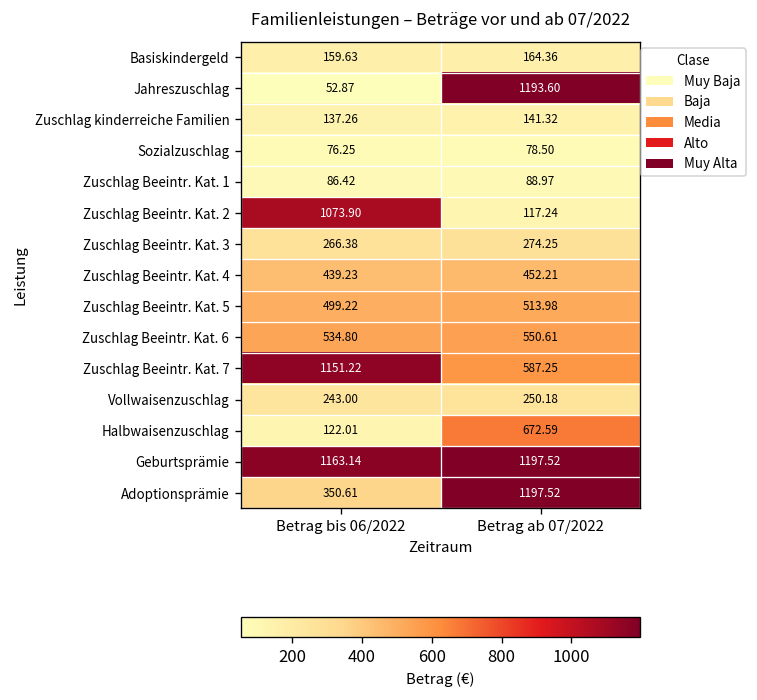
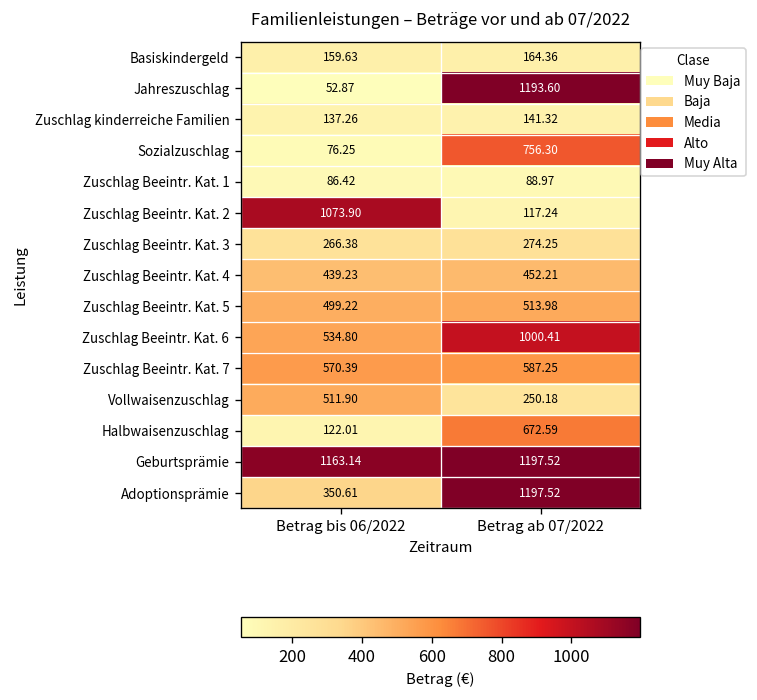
  {
    "Basiskindergeld": {
      "Betrag bis 06/2022": 159.63,
      "Betrag ab 07/2022": 164.36
    },
    "Jahreszuschlag": {
      "Betrag bis 06/2022": 52.87,
      "Betrag ab 07/2022": 1193.60
    },
    "Zuschlag kinderreiche Familien": {
      "Betrag bis 06/2022": 137.26,
      "Betrag ab 07/2022": 141.32
    },
    "Sozialzuschlag": {
      "Betrag bis 06/2022": 76.25,
-     "Betrag ab 07/2022": 78.50
+     "Betrag ab 07/2022": 756.30
    },
    "Zuschlag Beeintr. Kat. 1": {
      "Betrag bis 06/2022": 86.42,
      "Betrag ab 07/2022": 88.97
    },
    "Zuschlag Beeintr. Kat. 2": {
      "Betrag bis 06/2022": 1073.90,
      "Betrag ab 07/2022": 117.24
    },
    "Zuschlag Beeintr. Kat. 3": {
      "Betrag bis 06/2022": 266.38,
      "Betrag ab 07/2022": 274.25
    },
    "Zuschlag Beeintr. Kat. 4": {
      "Betrag bis 06/2022": 439.23,
      "Betrag ab 07/2022": 452.21
    },
    "Zuschlag Beeintr. Kat. 5": {
      "Betrag bis 06/2022": 499.22,
      "Betrag ab 07/2022": 513.98
    },
    "Zuschlag Beeintr. Kat. 6": {
      "Betrag bis 06/2022": 534.80,
-     "Betrag ab 07/2022": 550.61
+     "Betrag ab 07/2022": 1000.41
    },
    "Zuschlag Beeintr. Kat. 7": {
-     "Betrag bis 06/2022": 1151.22,
+     "Betrag bis 06/2022": 570.39,
      "Betrag ab 07/2022": 587.25
    },
    "Vollwaisenzuschlag": {
-     "Betrag bis 06/2022": 243.00,
+     "Betrag bis 06/2022": 511.90,
      "Betrag ab 07/2022": 250.18
    },
    "Halbwaisenzuschlag": {
      "Betrag bis 06/2022": 122.01,
      "Betrag ab 07/2022": 672.59
    },
    "Geburtsprämie": {
      "Betrag bis 06/2022": 1163.14,
      "Betrag ab 07/2022": 1197.52
    },
    "Adoptionsprämie": {
      "Betrag bis 06/2022": 350.61,
      "Betrag ab 07/2022": 1197.52
    }
  }
